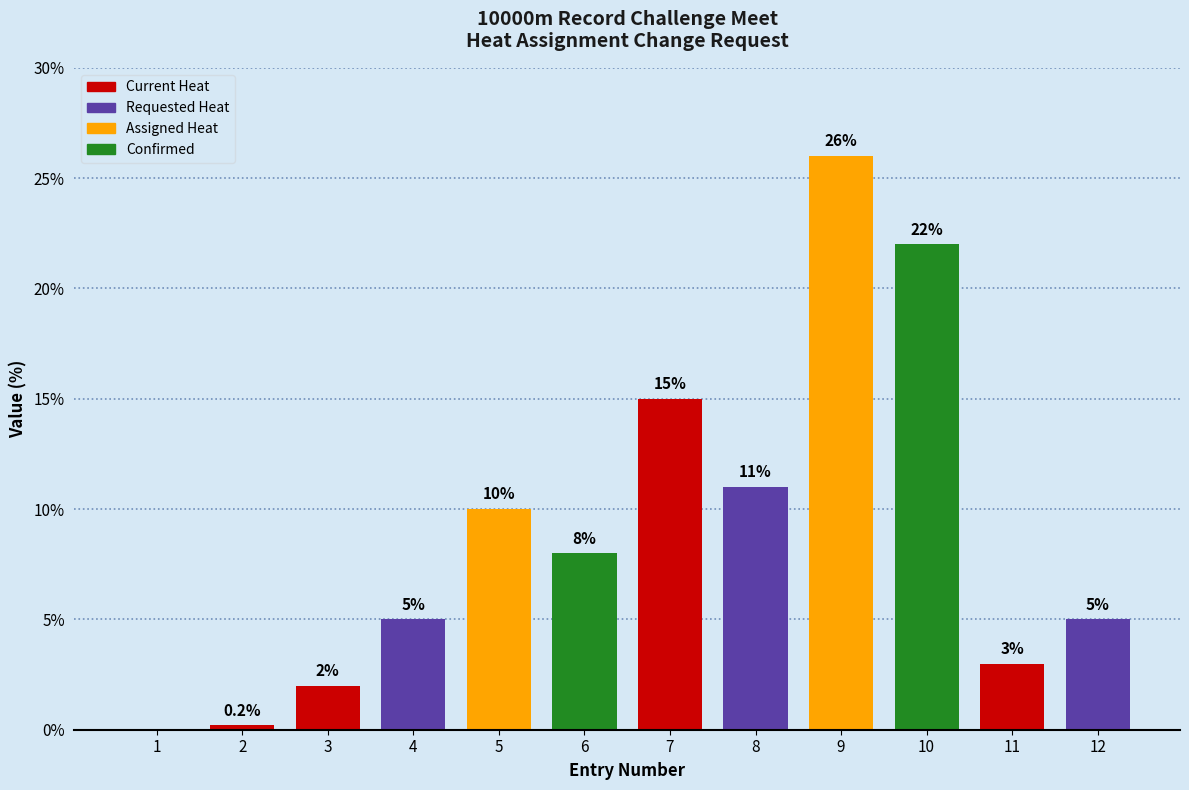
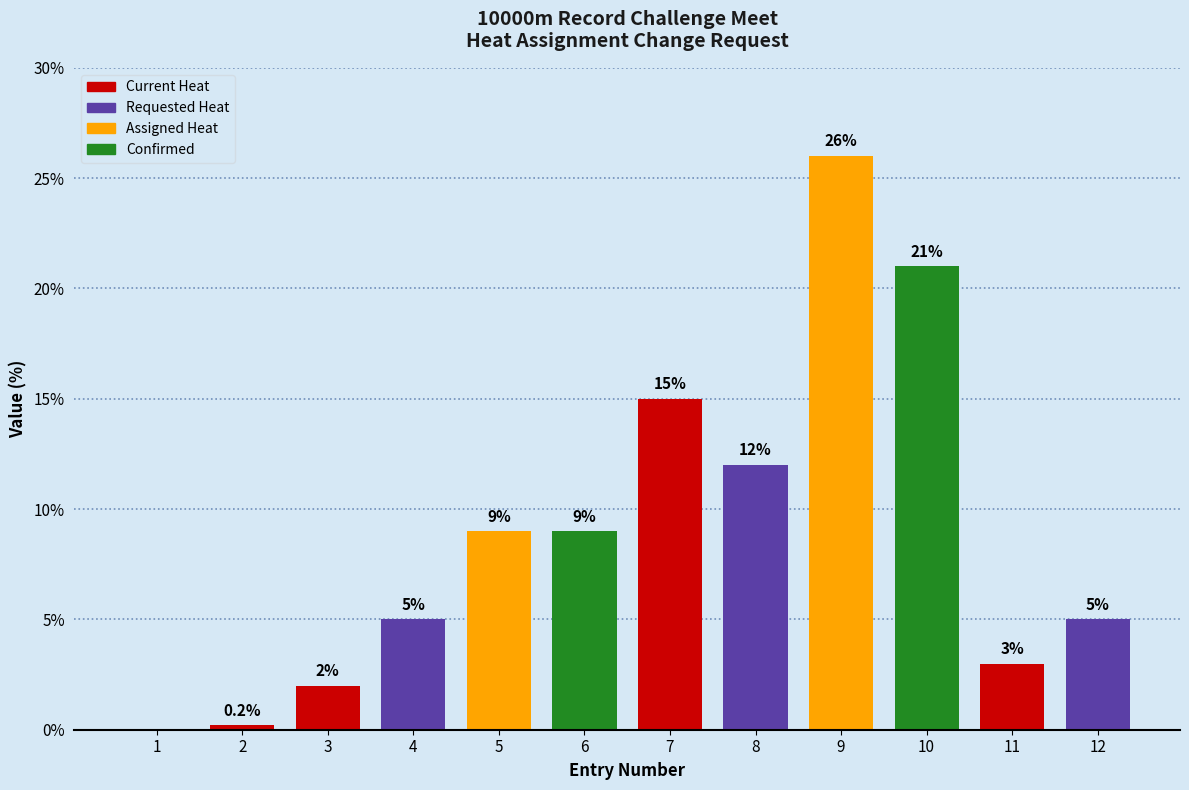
  {
    "2": "0.2%",
    "3": "2%",
    "4": "5%",
-   "5": "10%",
-   "6": "8%",
+   "5": "9%",
+   "6": "9%",
    "7": "15%",
-   "8": "11%",
+   "8": "12%",
    "9": "26%",
-   "10": "22%",
+   "10": "21%",
    "11": "3%",
    "12": "5%"
  }
